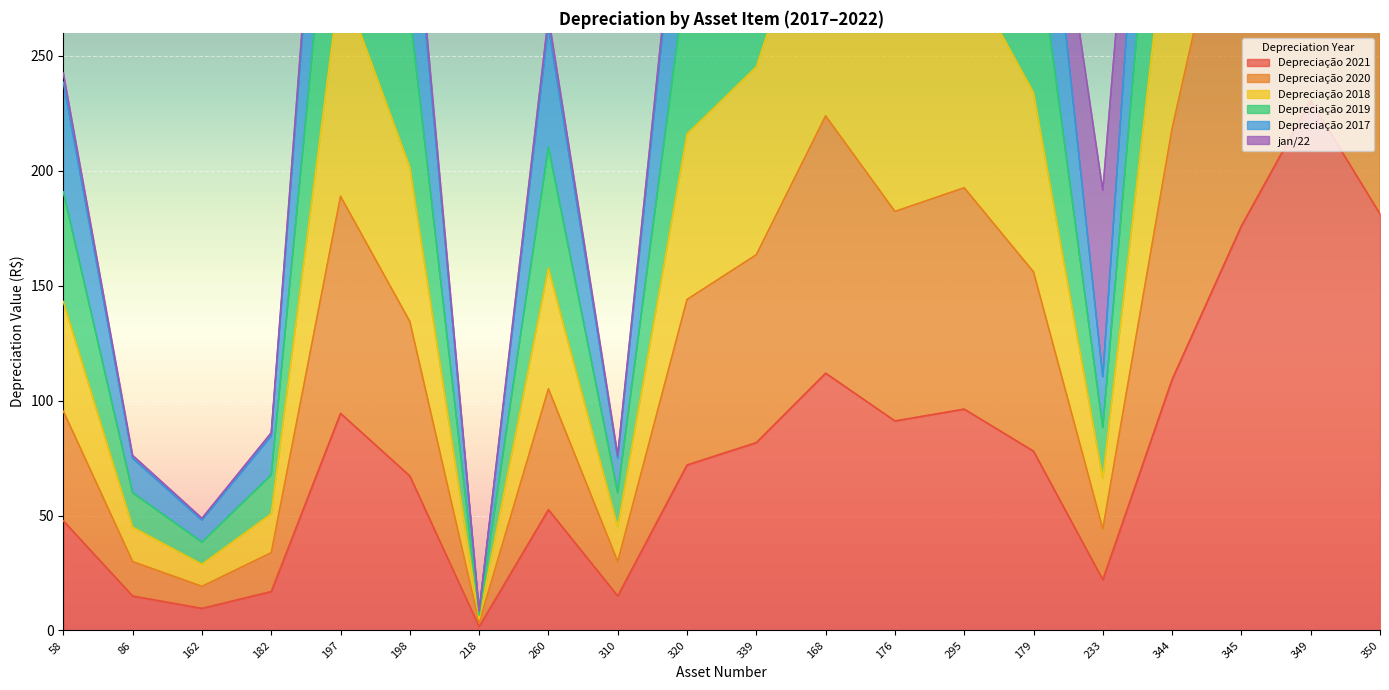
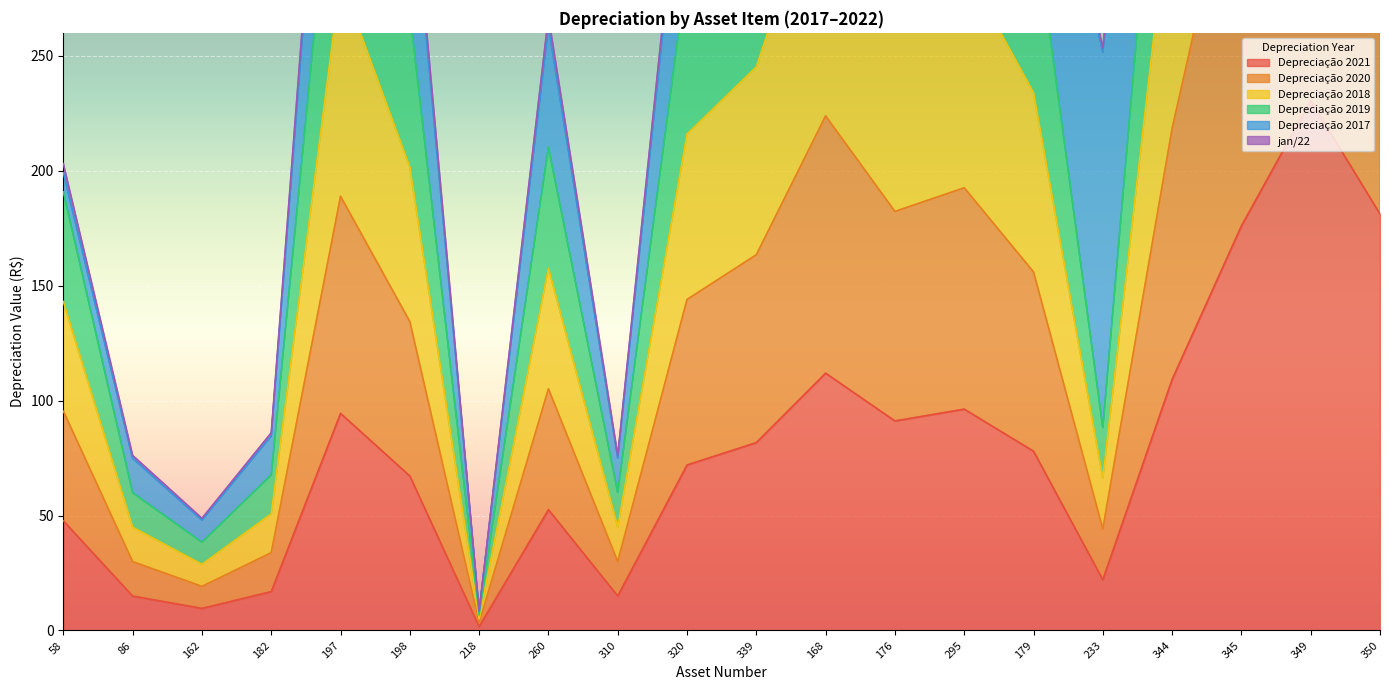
  {
    "Depreciação 2018": {
      "58": 48,
      "86": 15,
      "162": 10,
      "182": 17,
      "198": 67,
      "218": 2,
      "260": 53,
      "310": 15,
      "320": 72,
      "339": 82,
      "179": 78,
      "233": 22
    },
    "Depreciação 2019": {
      "58": 48,
      "86": 15,
      "162": 10,
      "182": 17,
      "218": 2,
      "260": 53,
      "310": 15,
      "233": 22
    },
    "Depreciação 2017": {
-     "58": 48,
+     "58": 8,
      "86": 15,
      "182": 17,
      "310": 15,
-     "233": 22
+     "233": 163
    },
    "jan/22": {
      "58": 4,
      "86": 1,
      "182": 1,
      "310": 1,
-     "233": 81
+     "233": 2
    }
  }
